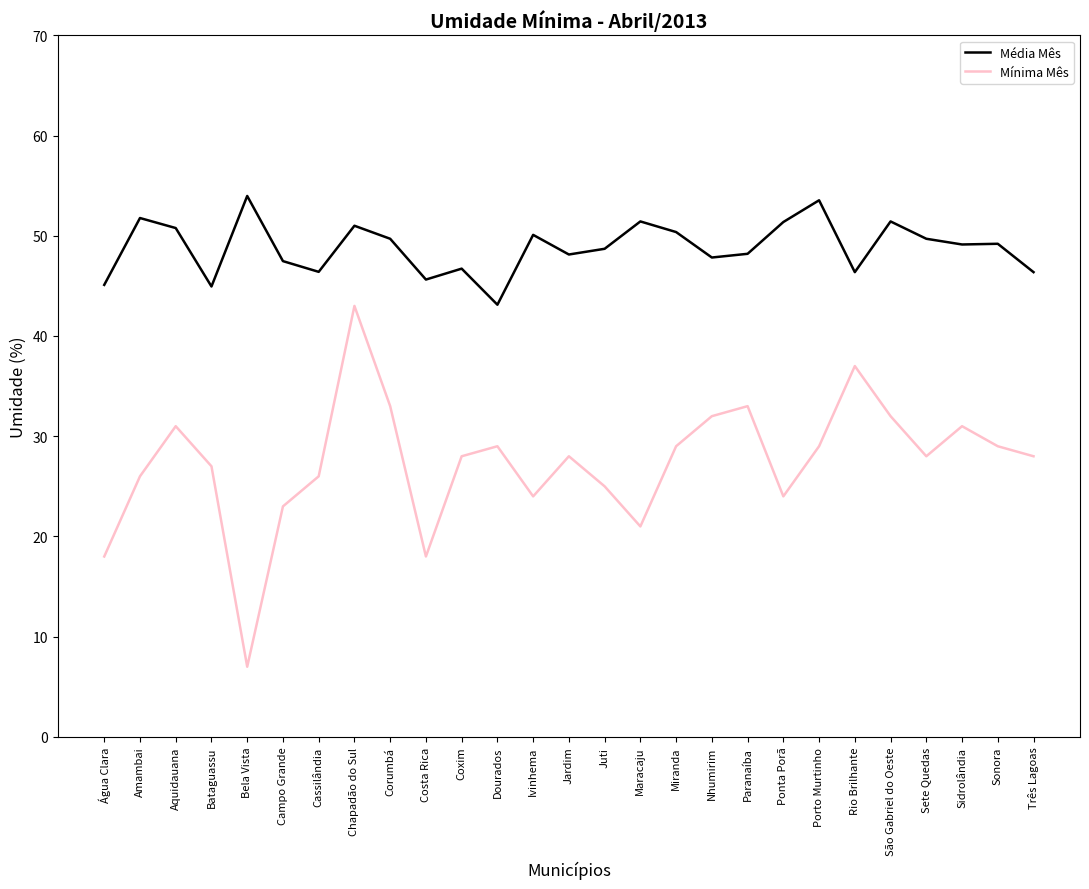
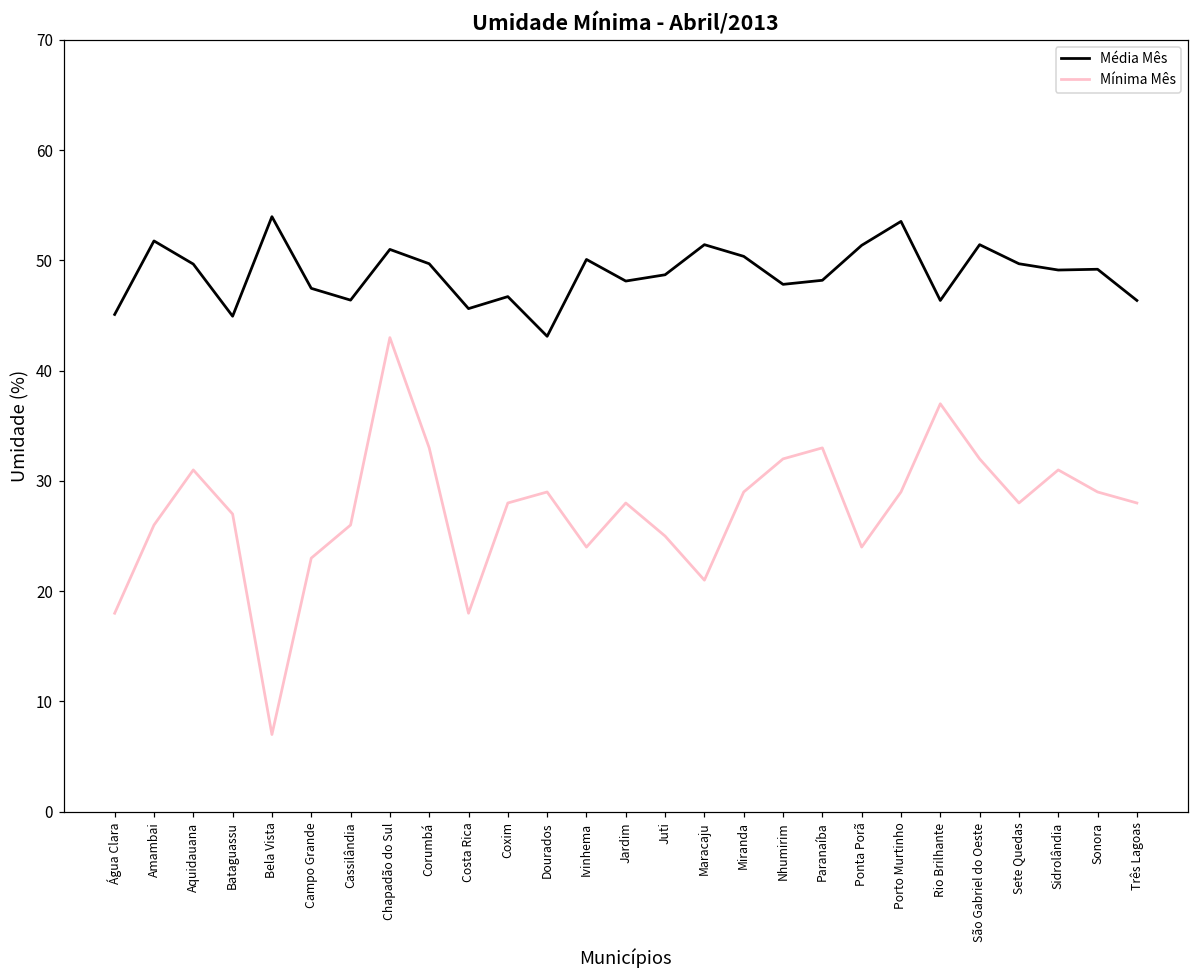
  {
    "Média Mês": {
      "Água Clara": 45.1,
      "Amambai": 51.8,
-     "Aquidauana": 50.8,
+     "Aquidauana": 49.7,
      "Bataguassu": 44.9,
      "Bela Vista": 54.0,
      "Campo Grande": 47.5,
      "Cassilândia": 46.4,
      "Chapadão do Sul": 51.0,
      "Corumbá": 49.7,
      "Costa Rica": 45.6,
      "Coxim": 46.7,
      "Dourados": 43.1,
      "Ivinhema": 50.1,
      "Jardim": 48.1,
      "Juti": 48.7,
      "Maracaju": 51.4,
      "Miranda": 50.4,
      "Nhumirim": 47.8,
      "Paranaíba": 48.2,
      "Ponta Porã": 51.4,
      "Porto Murtinho": 53.5,
      "Rio Brilhante": 46.4,
      "São Gabriel do Oeste": 51.4,
      "Sete Quedas": 49.7,
      "Sidrolândia": 49.1,
      "Sonora": 49.2,
      "Três Lagoas": 46.4
    },
    "Mínima Mês": {
      "Água Clara": 18.0,
      "Amambai": 26.0,
      "Aquidauana": 31.0,
      "Bataguassu": 27.0,
      "Bela Vista": 7.0,
      "Campo Grande": 23.0,
      "Cassilândia": 26.0,
      "Chapadão do Sul": 43.0,
      "Corumbá": 33.0,
      "Costa Rica": 18.0,
      "Coxim": 28.0,
      "Dourados": 29.0,
      "Ivinhema": 24.0,
      "Jardim": 28.0,
      "Juti": 25.0,
      "Maracaju": 21.0,
      "Miranda": 29.0,
      "Nhumirim": 32.0,
      "Paranaíba": 33.0,
      "Ponta Porã": 24.0,
      "Porto Murtinho": 29.0,
      "Rio Brilhante": 37.0,
      "São Gabriel do Oeste": 32.0,
      "Sete Quedas": 28.0,
      "Sidrolândia": 31.0,
      "Sonora": 29.0,
      "Três Lagoas": 28.0
    }
  }
